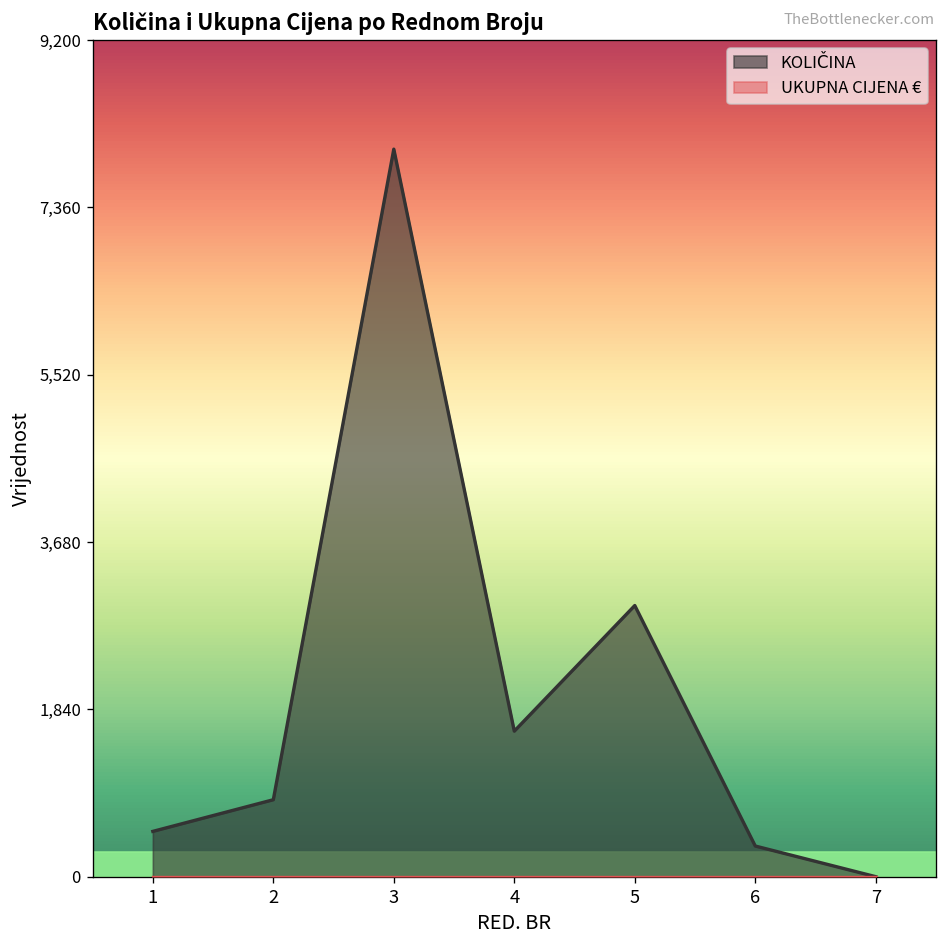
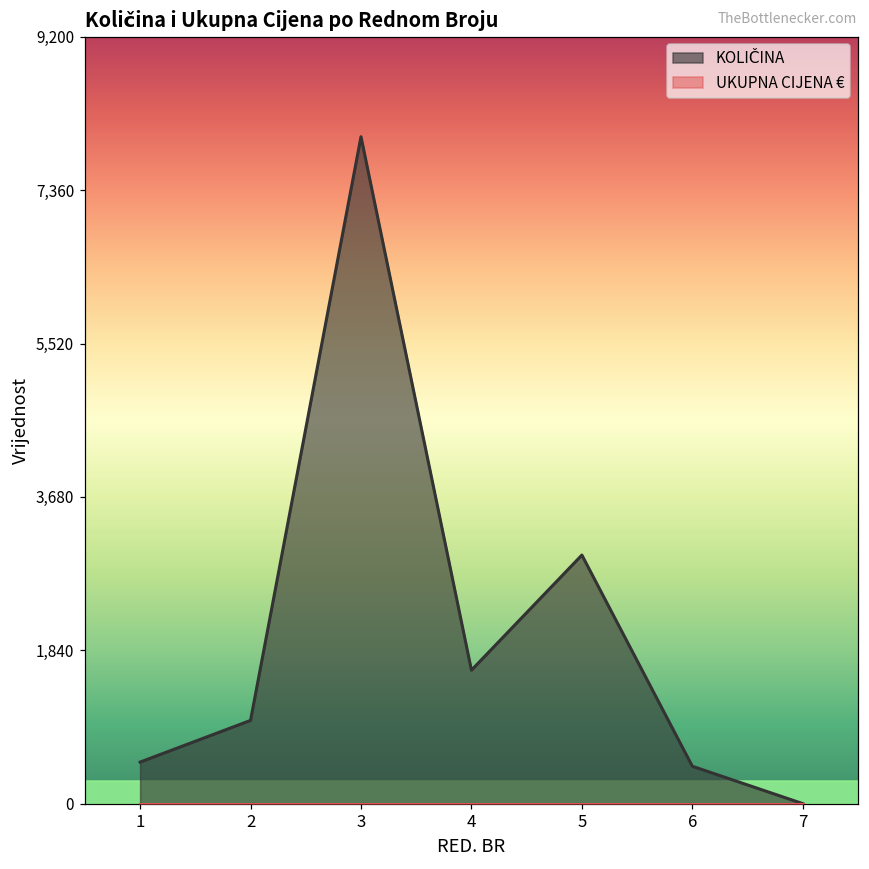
  {
    "KOLIČINA": {
      "1": "500",
-     "2": "800",
+     "2": "1,000",
      "3": "8,000",
      "4": "1,600",
      "5": "3,000",
-     "6": "300"
+     "6": "500"
    }
  }
